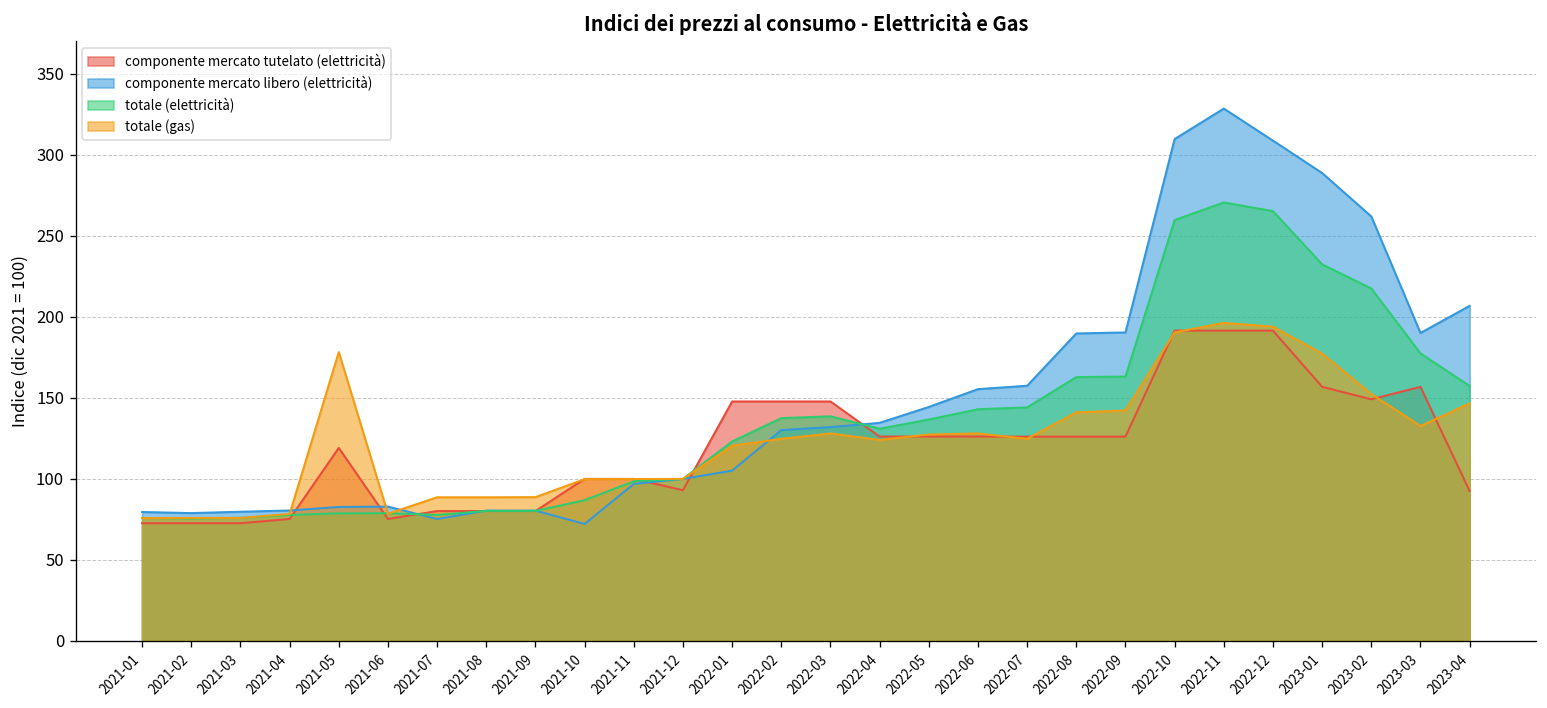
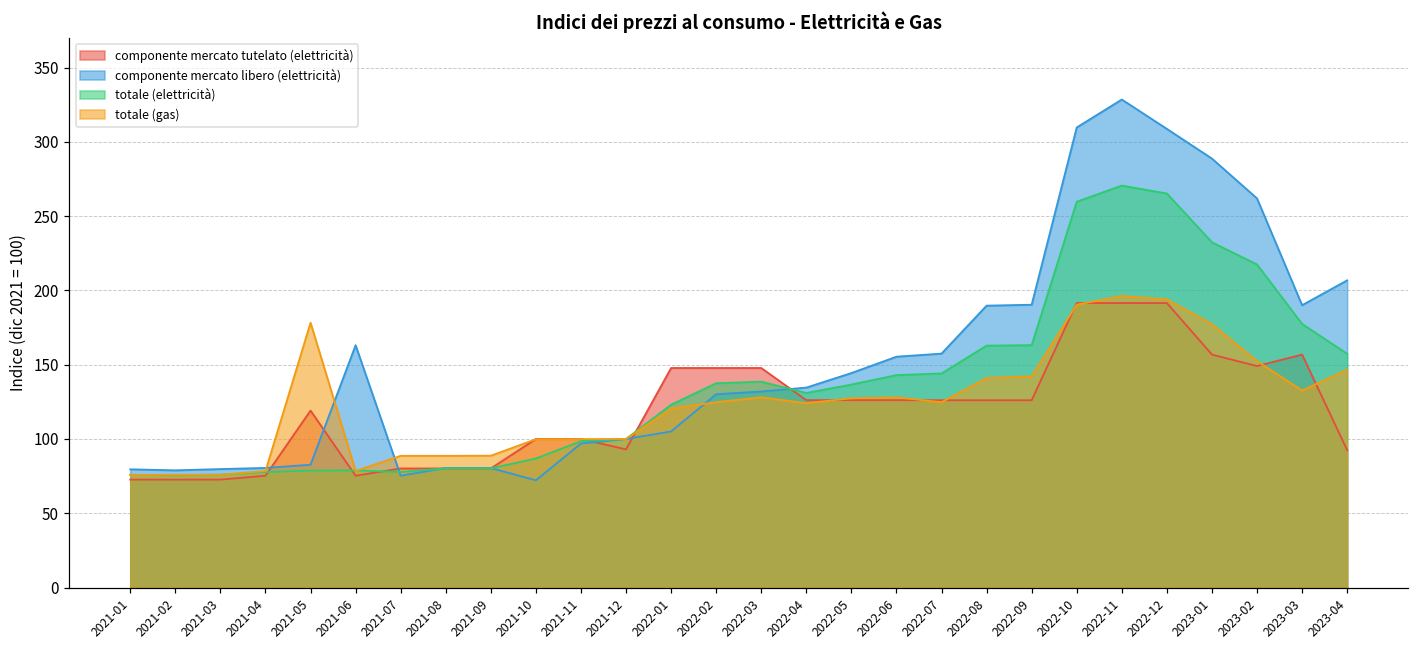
  {
    "componente mercato tutelato (elettricità)": {
      "2021-01": 73,
      "2021-02": 73,
      "2021-03": 73,
      "2021-04": 75,
      "2021-05": 119,
      "2021-06": 75,
      "2021-07": 80,
      "2021-12": 93,
      "2022-01": 148,
      "2022-02": 148,
      "2022-03": 148,
      "2022-04": 126,
      "2022-06": 126,
      "2022-08": 126,
      "2022-09": 126,
      "2022-11": 192,
      "2022-12": 192,
      "2023-01": 157,
      "2023-02": 149,
      "2023-03": 157,
      "2023-04": 93
    },
    "componente mercato libero (elettricità)": {
      "2021-01": 80,
      "2021-02": 79,
      "2021-03": 80,
      "2021-04": 81,
      "2021-05": 83,
-     "2021-06": 83,
+     "2021-06": 163,
      "2021-07": 75,
      "2021-10": 72,
      "2022-01": 105,
      "2022-02": 130,
      "2022-03": 132,
      "2022-04": 135,
      "2022-05": 144,
      "2022-06": 155,
      "2022-07": 157,
      "2022-08": 190,
      "2022-09": 190,
      "2022-10": 310,
      "2022-11": 329,
      "2022-12": 309,
      "2023-01": 289,
      "2023-02": 262,
      "2023-03": 190,
      "2023-04": 207
    },
    "totale (elettricità)": {
      "2021-05": 79,
      "2021-07": 78,
      "2021-10": 87,
      "2022-01": 123,
      "2022-02": 138,
      "2022-03": 139,
      "2022-04": 131,
      "2022-05": 137,
      "2022-06": 143,
      "2022-07": 144,
      "2022-08": 163,
      "2022-09": 163,
      "2022-10": 260,
      "2022-11": 271,
      "2022-12": 265,
      "2023-01": 232,
      "2023-02": 217,
      "2023-03": 177,
      "2023-04": 157
    },
    "totale (gas)": {
      "2021-05": 178,
      "2021-07": 89,
      "2021-08": 89,
      "2021-09": 89,
      "2022-01": 120,
      "2022-02": 125,
      "2022-03": 128,
      "2022-04": 124,
      "2022-06": 128,
      "2022-08": 141,
      "2022-09": 142,
      "2022-11": 196,
      "2022-12": 194,
      "2023-01": 177,
      "2023-02": 152,
      "2023-03": 133,
      "2023-04": 147
    }
  }
